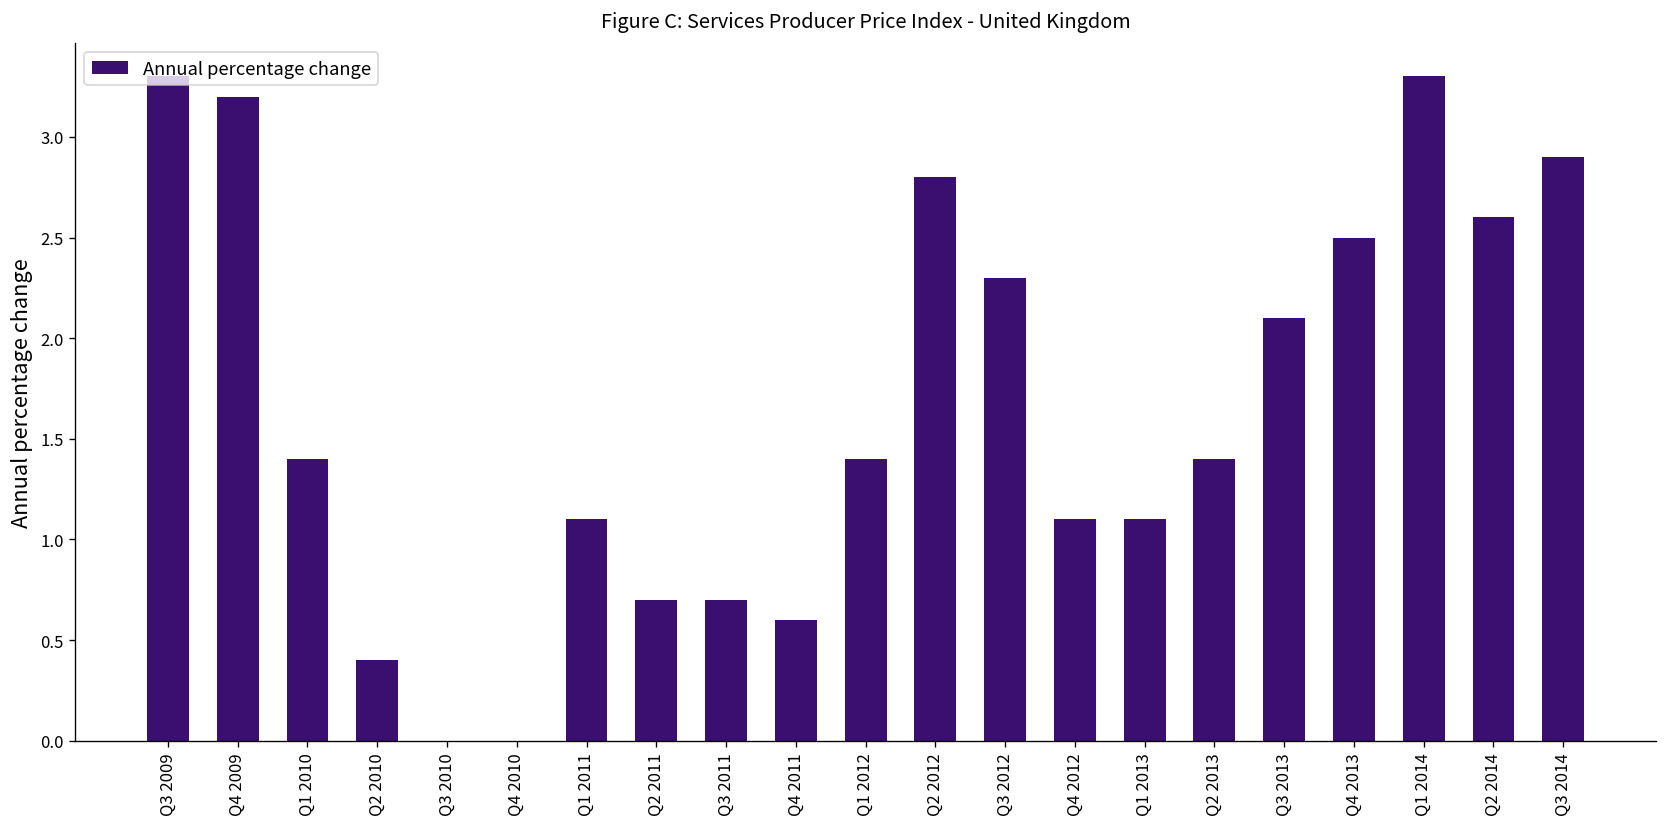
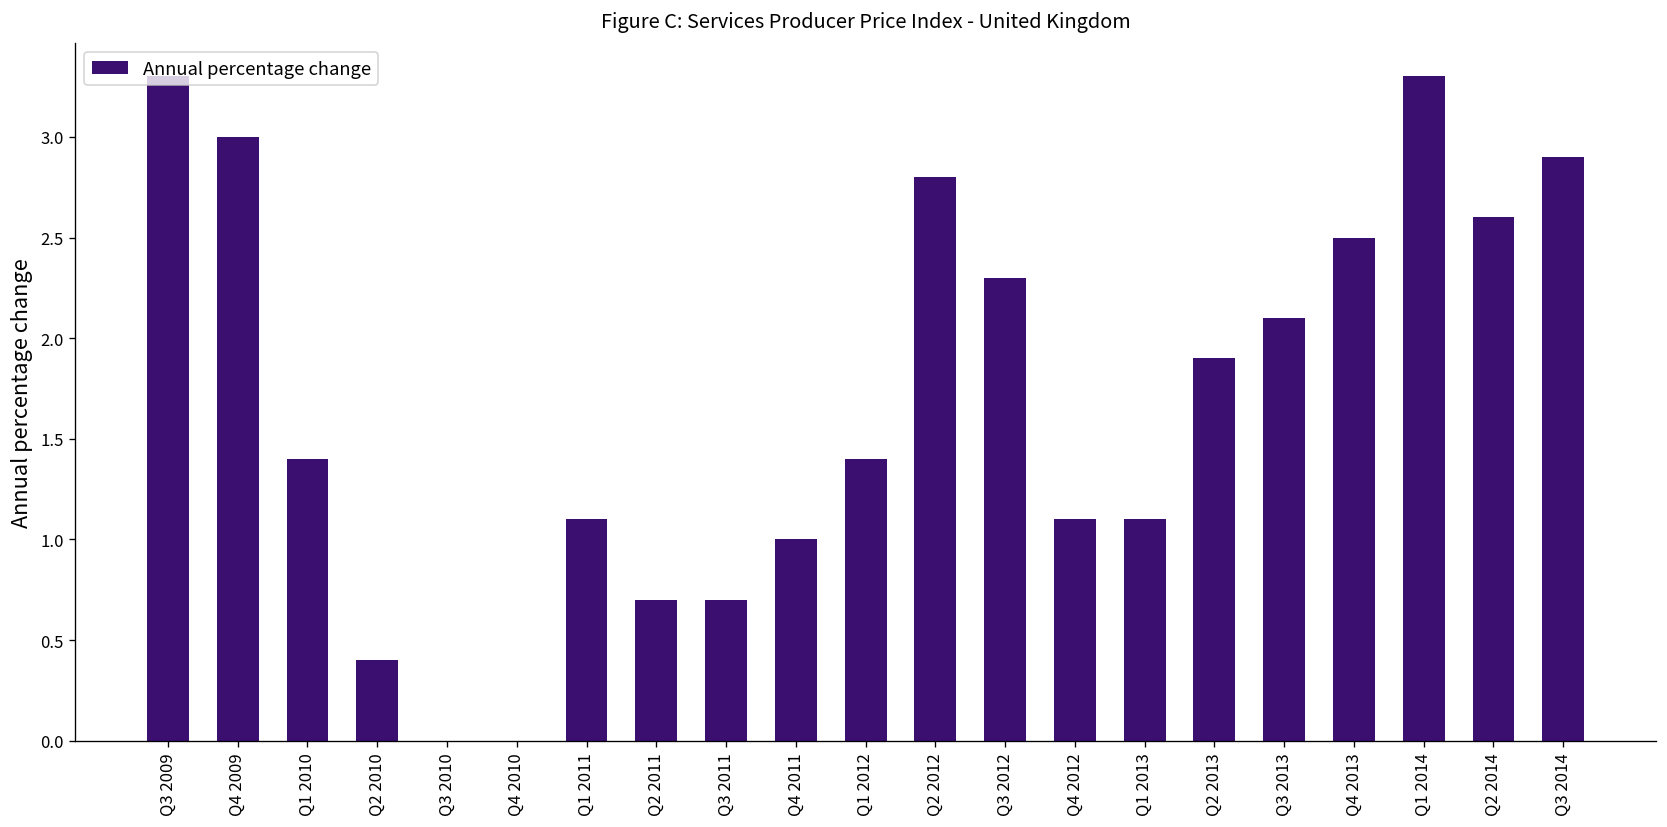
  {
-   "Q4 2009": 3.2,
+   "Q4 2009": 3.0,
    "Q1 2010": 1.4,
    "Q2 2010": 0.4,
    "Q3 2010": 0.0,
    "Q4 2010": 0.0,
    "Q1 2011": 1.1,
    "Q2 2011": 0.7,
    "Q3 2011": 0.7,
-   "Q4 2011": 0.6,
+   "Q4 2011": 1.0,
    "Q1 2012": 1.4,
    "Q2 2012": 2.8,
    "Q3 2012": 2.3,
    "Q4 2012": 1.1,
    "Q1 2013": 1.1,
-   "Q2 2013": 1.4,
+   "Q2 2013": 1.9,
    "Q3 2013": 2.1,
    "Q4 2013": 2.5,
    "Q1 2014": 3.3,
    "Q2 2014": 2.6,
    "Q3 2014": 2.9
  }
